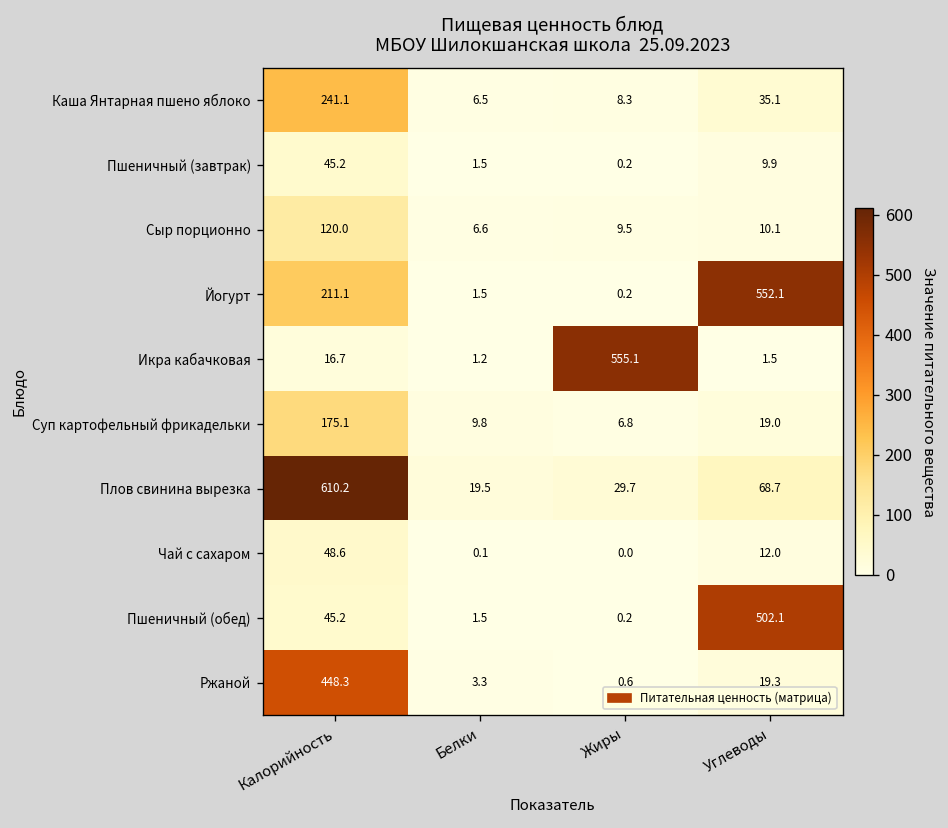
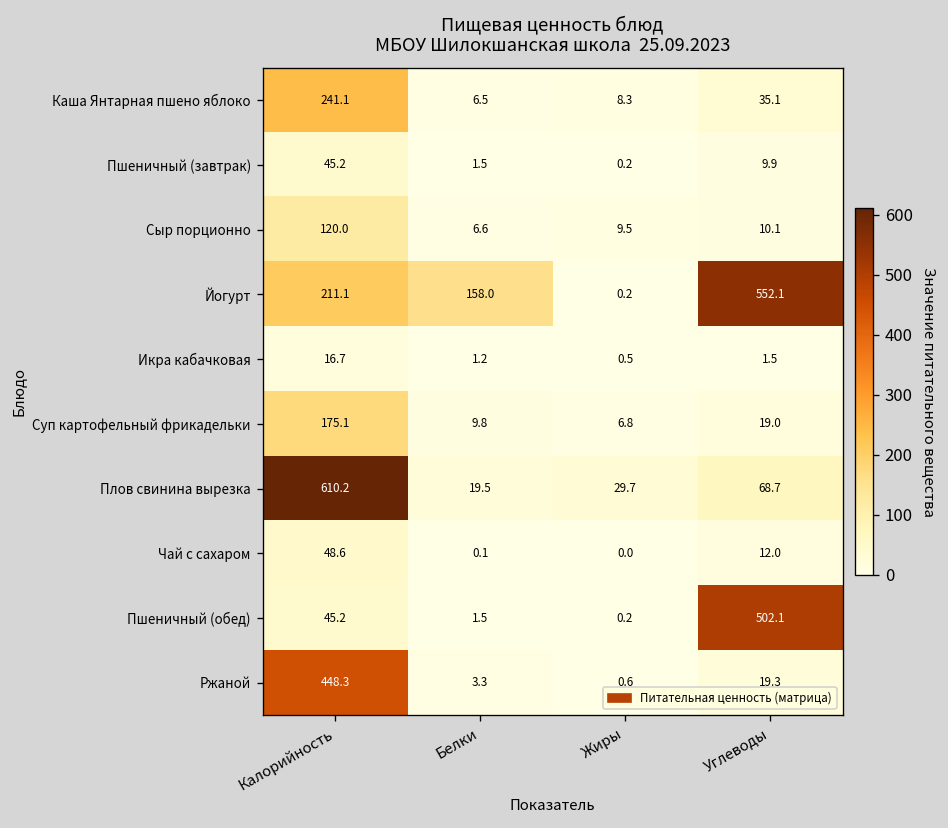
  {
    "Каша Янтарная пшено яблоко": {
      "Калорийность": 241.1,
      "Белки": 6.5,
      "Жиры": 8.3,
      "Углеводы": 35.1
    },
    "Пшеничный (завтрак)": {
      "Калорийность": 45.2,
      "Белки": 1.5,
      "Жиры": 0.2,
      "Углеводы": 9.9
    },
    "Сыр порционно": {
      "Калорийность": 120.0,
      "Белки": 6.6,
      "Жиры": 9.5,
      "Углеводы": 10.1
    },
    "Йогурт": {
      "Калорийность": 211.1,
-     "Белки": 1.5,
+     "Белки": 158.0,
      "Жиры": 0.2,
      "Углеводы": 552.1
    },
    "Икра кабачковая": {
      "Калорийность": 16.7,
      "Белки": 1.2,
-     "Жиры": 555.1,
+     "Жиры": 0.5,
      "Углеводы": 1.5
    },
    "Суп картофельный фрикадельки": {
      "Калорийность": 175.1,
      "Белки": 9.8,
      "Жиры": 6.8,
      "Углеводы": 19.0
    },
    "Плов свинина вырезка": {
      "Калорийность": 610.2,
      "Белки": 19.5,
      "Жиры": 29.7,
      "Углеводы": 68.7
    },
    "Чай с сахаром": {
      "Калорийность": 48.6,
      "Белки": 0.1,
      "Жиры": 0.0,
      "Углеводы": 12.0
    },
    "Пшеничный (обед)": {
      "Калорийность": 45.2,
      "Белки": 1.5,
      "Жиры": 0.2,
      "Углеводы": 502.1
    },
    "Ржаной": {
      "Калорийность": 448.3,
      "Белки": 3.3
    }
  }
